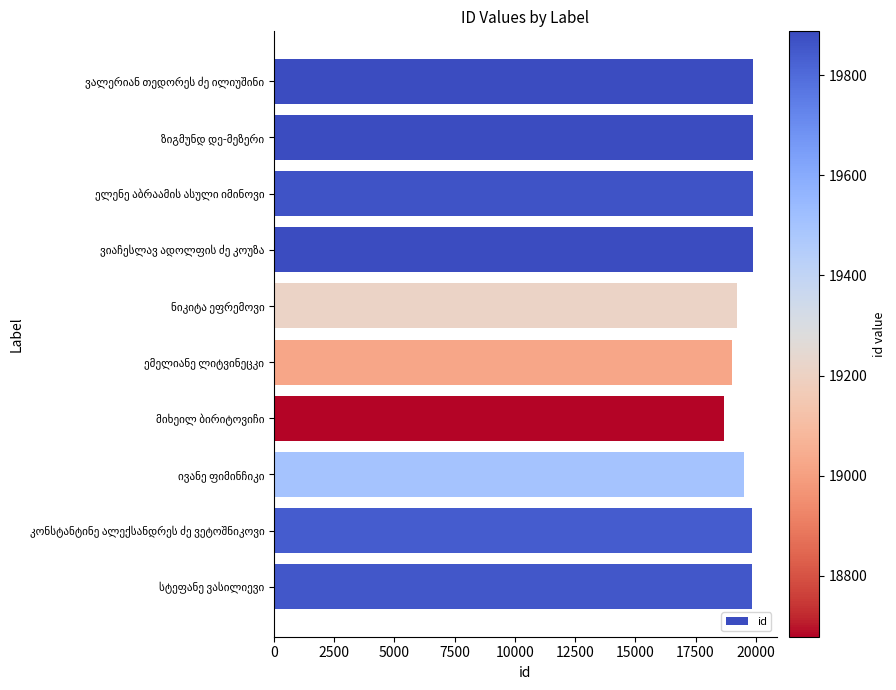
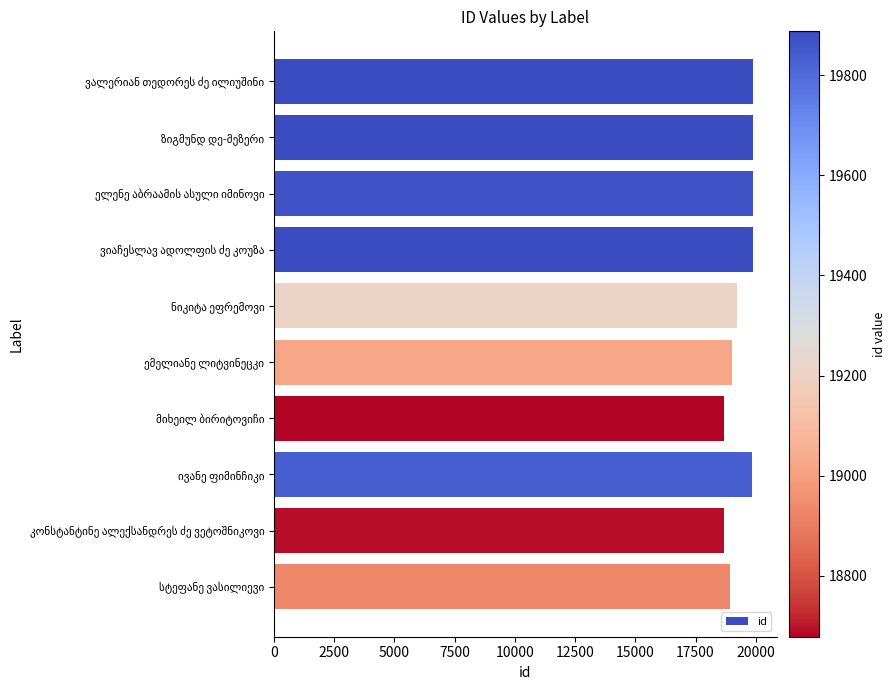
  {
    "ვალერიან თედორეს ძე ილიუშინი": 19900,
    "ზიგმუნდ დე-მეზერი": 19900,
    "ელენე აბრაამის ასული იმინოვი": 19900,
    "ვიაჩესლავ ადოლფის ძე კოუზა": 19900,
    "ნიკიტა ეფრემოვი": 19200,
    "ემელიანე ლიტვინეცკი": 19000,
    "მიხეილ ბირიტოვიჩი": 18700,
-   "ივანე ფიმინჩიკი": 19500,
-   "კონსტანტინე ალექსანდრეს ძე ვეტოშნიკოვი": 19800,
-   "სტეფანე ვასილიევი": 19900
+   "ივანე ფიმინჩიკი": 19800,
+   "კონსტანტინე ალექსანდრეს ძე ვეტოშნიკოვი": 18700,
+   "სტეფანე ვასილიევი": 18900
  }
